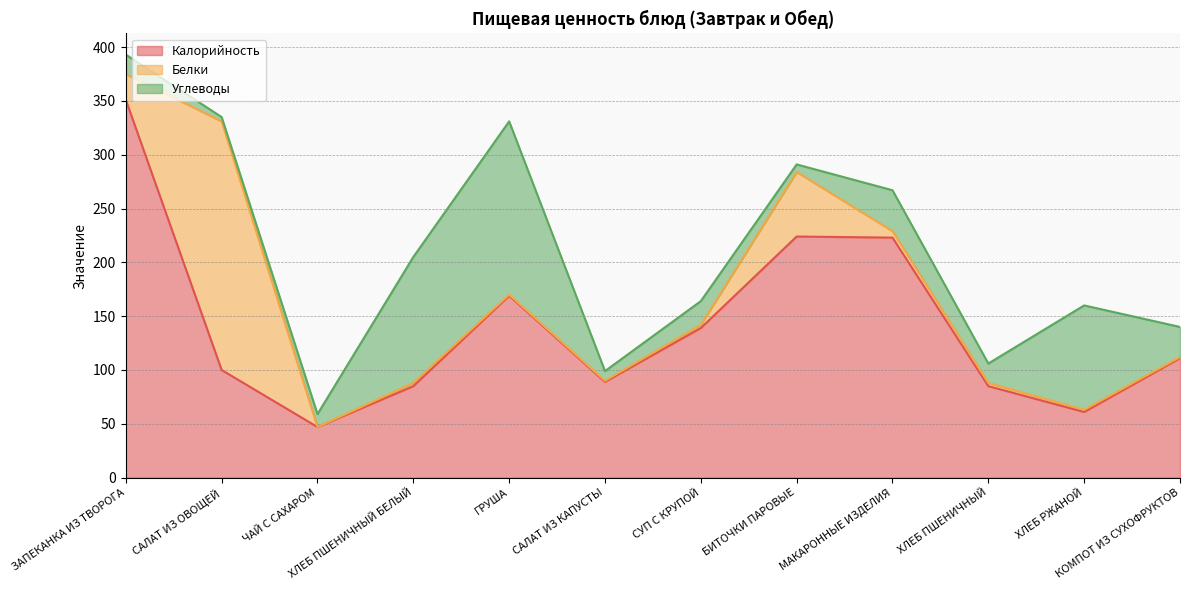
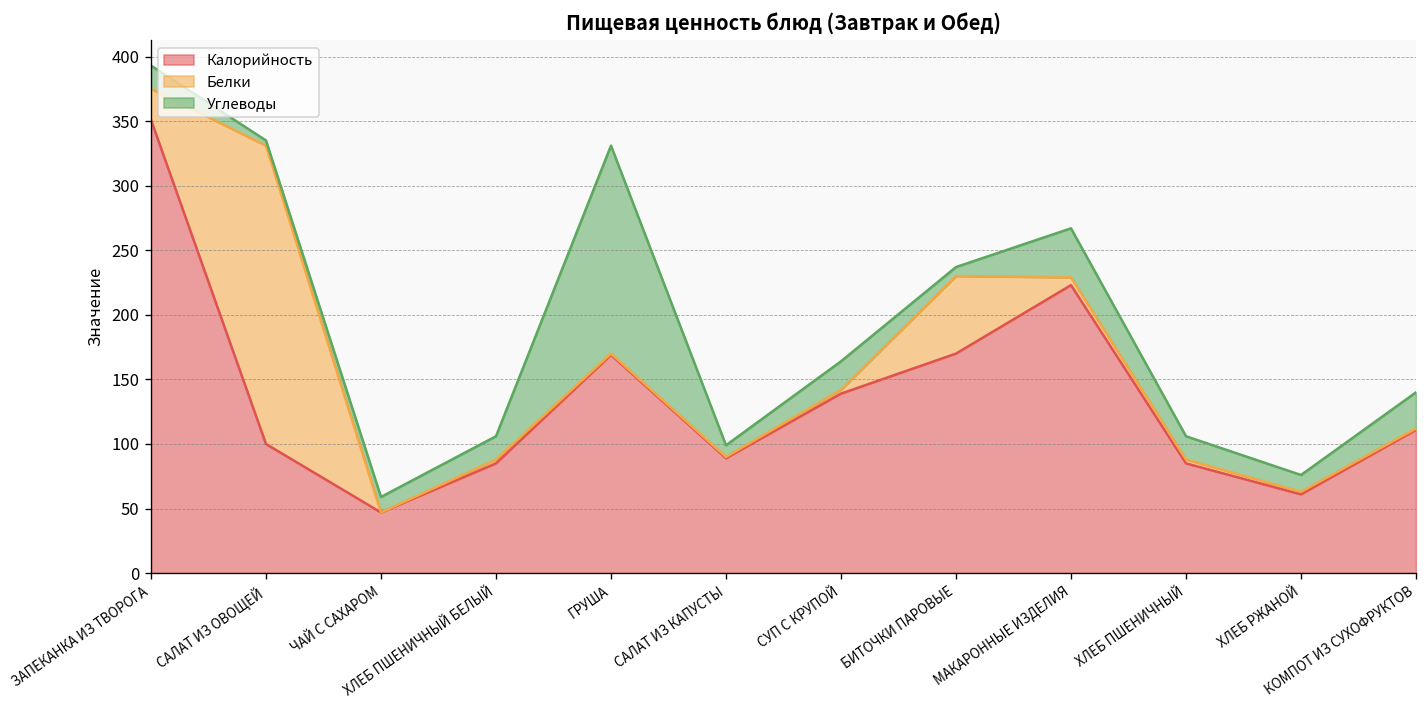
  {
    "Калорийность": {
      "ЗАПЕКАНКА ИЗ ТВОРОГА": 351,
      "САЛАТ ИЗ ОВОЩЕЙ": 100,
      "ХЛЕБ ПШЕНИЧНЫЙ БЕЛЫЙ": 85,
      "СУП С КРУПОЙ": 139,
-     "БИТОЧКИ ПАРОВЫЕ": 224,
+     "БИТОЧКИ ПАРОВЫЕ": 170,
      "МАКАРОННЫЕ ИЗДЕЛИЯ": 223,
      "ХЛЕБ ПШЕНИЧНЫЙ": 85
    },
    "Белки": {
      "ЗАПЕКАНКА ИЗ ТВОРОГА": 24,
      "САЛАТ ИЗ ОВОЩЕЙ": 231,
      "ХЛЕБ ПШЕНИЧНЫЙ БЕЛЫЙ": 3,
      "СУП С КРУПОЙ": 3,
      "БИТОЧКИ ПАРОВЫЕ": 60,
      "МАКАРОННЫЕ ИЗДЕЛИЯ": 6,
      "ХЛЕБ ПШЕНИЧНЫЙ": 3
    },
    "Углеводы": {
      "ЗАПЕКАНКА ИЗ ТВОРОГА": 18,
      "САЛАТ ИЗ ОВОЩЕЙ": 4,
      "ЧАЙ С САХАРОМ": 12,
-     "ХЛЕБ ПШЕНИЧНЫЙ БЕЛЫЙ": 117,
+     "ХЛЕБ ПШЕНИЧНЫЙ БЕЛЫЙ": 18,
      "ГРУША": 161,
      "САЛАТ ИЗ КАПУСТЫ": 9,
      "СУП С КРУПОЙ": 22,
      "БИТОЧКИ ПАРОВЫЕ": 7,
      "МАКАРОННЫЕ ИЗДЕЛИЯ": 38,
      "ХЛЕБ ПШЕНИЧНЫЙ": 18,
-     "ХЛЕБ РЖАНОЙ": 97,
+     "ХЛЕБ РЖАНОЙ": 13,
      "КОМПОТ ИЗ СУХОФРУКТОВ": 28
    }
  }
